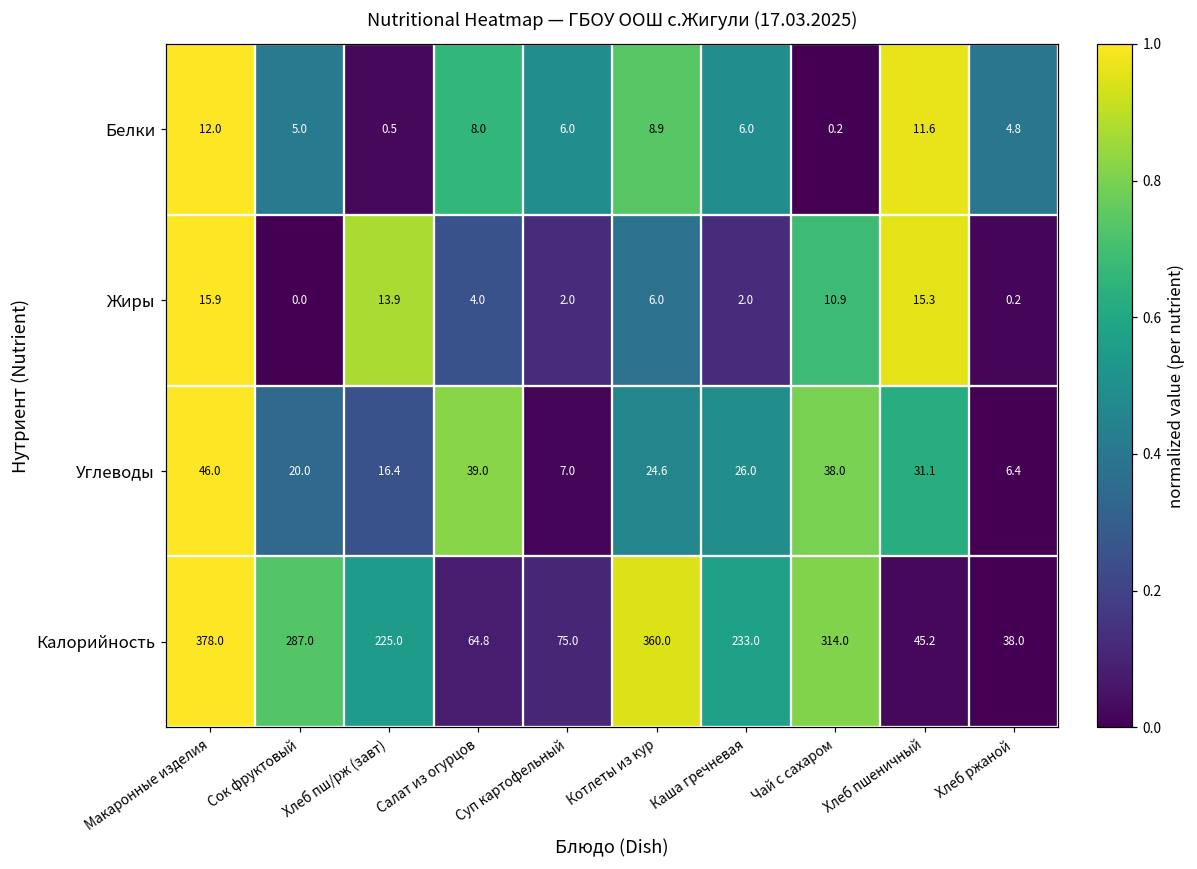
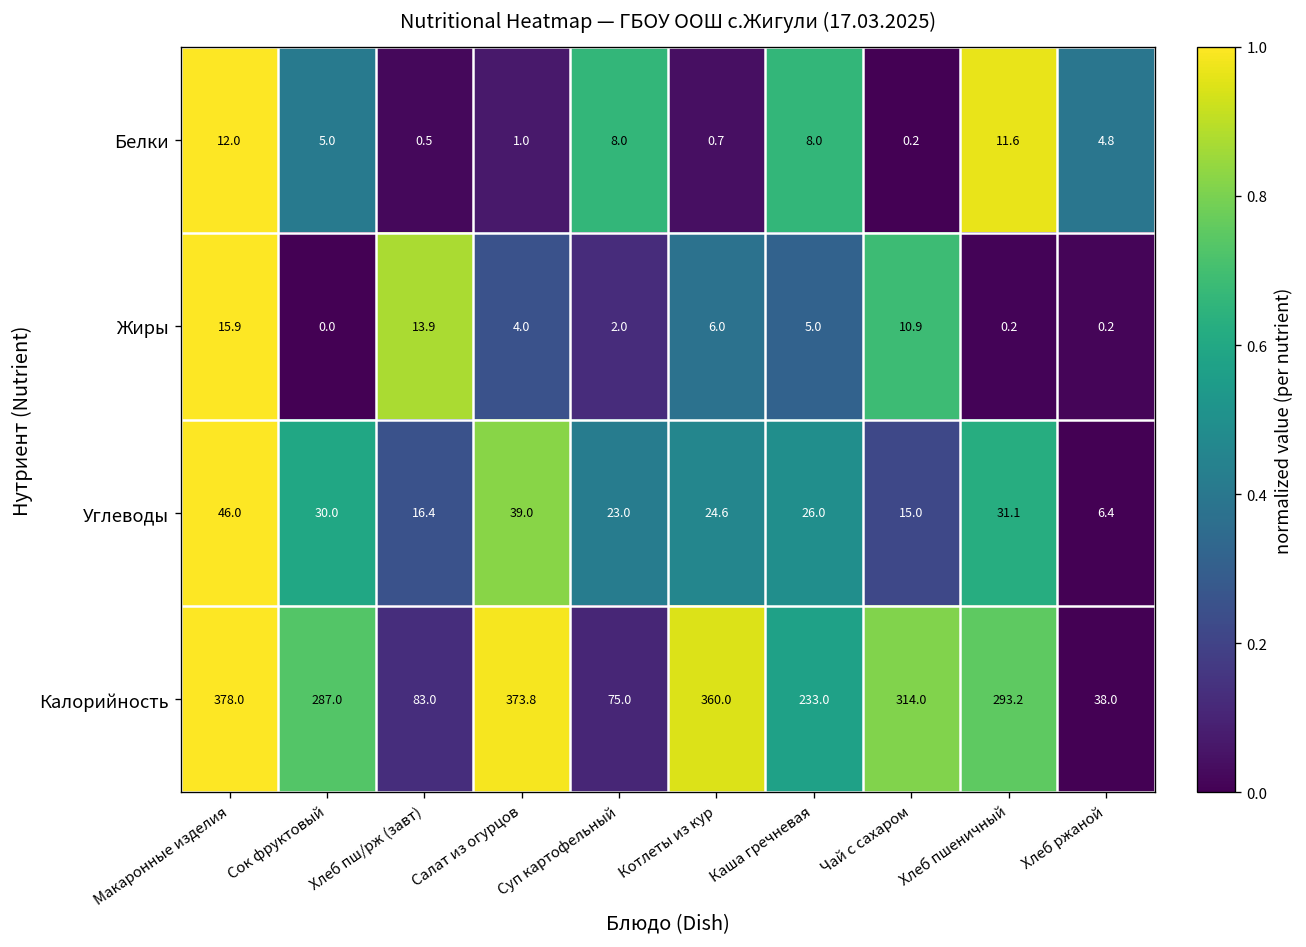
  {
    "Белки": {
      "Макаронные изделия": 12.0,
      "Сок фруктовый": 5.0,
      "Хлеб пш/рж (завт)": 0.5,
-     "Салат из огурцов": 8.0,
-     "Суп картофельный": 6.0,
-     "Котлеты из кур": 8.9,
-     "Каша гречневая": 6.0,
+     "Салат из огурцов": 1.0,
+     "Суп картофельный": 8.0,
+     "Котлеты из кур": 0.7,
+     "Каша гречневая": 8.0,
      "Чай с сахаром": 0.2,
      "Хлеб пшеничный": 11.6,
      "Хлеб ржаной": 4.8
    },
    "Жиры": {
      "Макаронные изделия": 15.9,
      "Сок фруктовый": 0.0,
      "Хлеб пш/рж (завт)": 13.9,
      "Салат из огурцов": 4.0,
      "Суп картофельный": 2.0,
      "Котлеты из кур": 6.0,
-     "Каша гречневая": 2.0,
+     "Каша гречневая": 5.0,
      "Чай с сахаром": 10.9,
-     "Хлеб пшеничный": 15.3,
+     "Хлеб пшеничный": 0.2,
      "Хлеб ржаной": 0.2
    },
    "Углеводы": {
      "Макаронные изделия": 46.0,
-     "Сок фруктовый": 20.0,
+     "Сок фруктовый": 30.0,
      "Хлеб пш/рж (завт)": 16.4,
      "Салат из огурцов": 39.0,
-     "Суп картофельный": 7.0,
+     "Суп картофельный": 23.0,
      "Котлеты из кур": 24.6,
      "Каша гречневая": 26.0,
-     "Чай с сахаром": 38.0,
+     "Чай с сахаром": 15.0,
      "Хлеб пшеничный": 31.1,
      "Хлеб ржаной": 6.4
    },
    "Калорийность": {
      "Макаронные изделия": 378.0,
      "Сок фруктовый": 287.0,
-     "Хлеб пш/рж (завт)": 225.0,
-     "Салат из огурцов": 64.8,
+     "Хлеб пш/рж (завт)": 83.0,
+     "Салат из огурцов": 373.8,
      "Суп картофельный": 75.0,
      "Котлеты из кур": 360.0,
      "Каша гречневая": 233.0,
      "Чай с сахаром": 314.0,
-     "Хлеб пшеничный": 45.2,
+     "Хлеб пшеничный": 293.2,
      "Хлеб ржаной": 38.0
    }
  }
